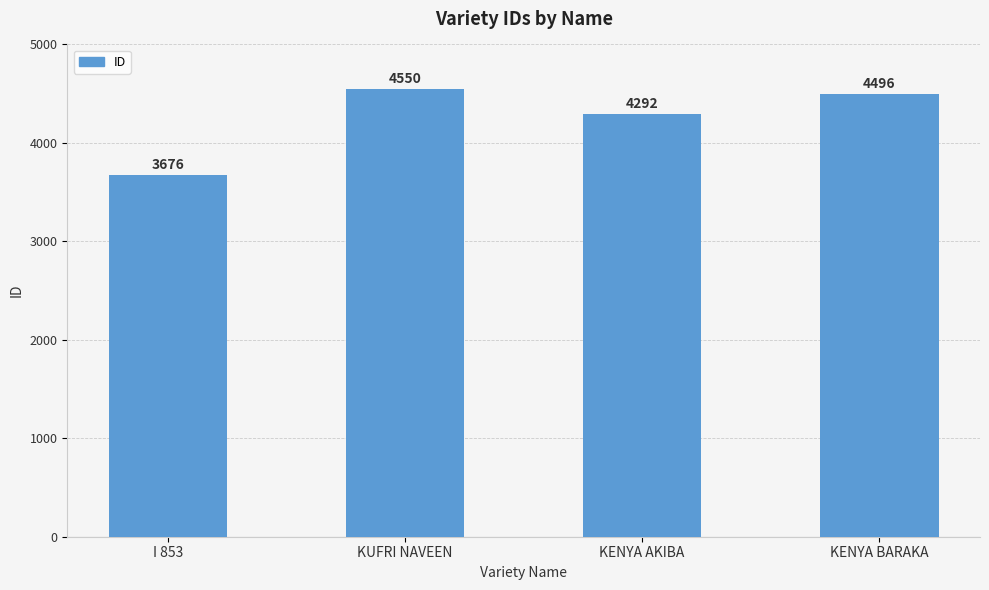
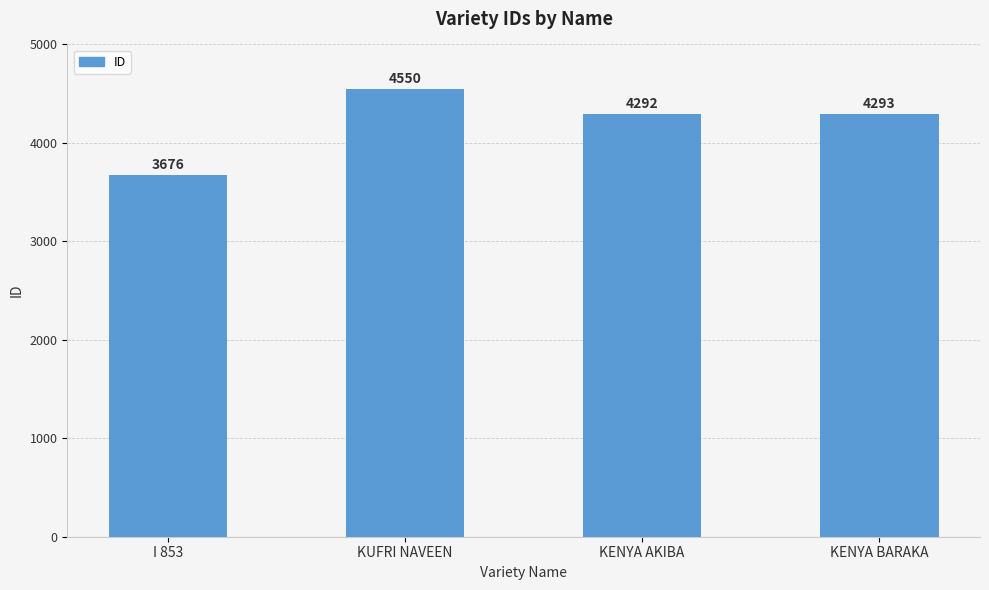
  {
    "I 853": 3676,
    "KUFRI NAVEEN": 4550,
    "KENYA AKIBA": 4292,
-   "KENYA BARAKA": 4496
+   "KENYA BARAKA": 4293
  }
